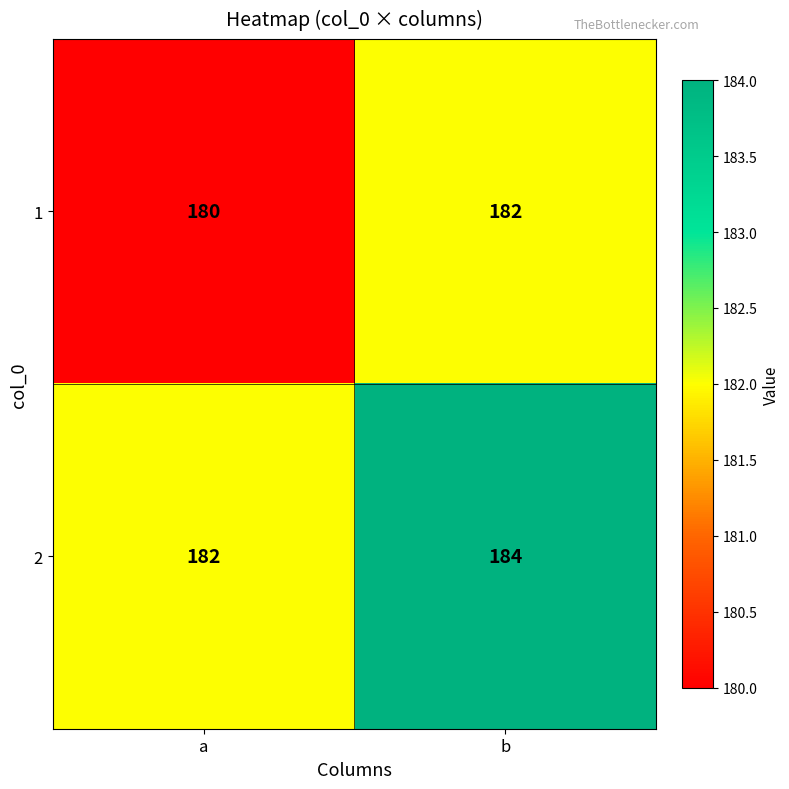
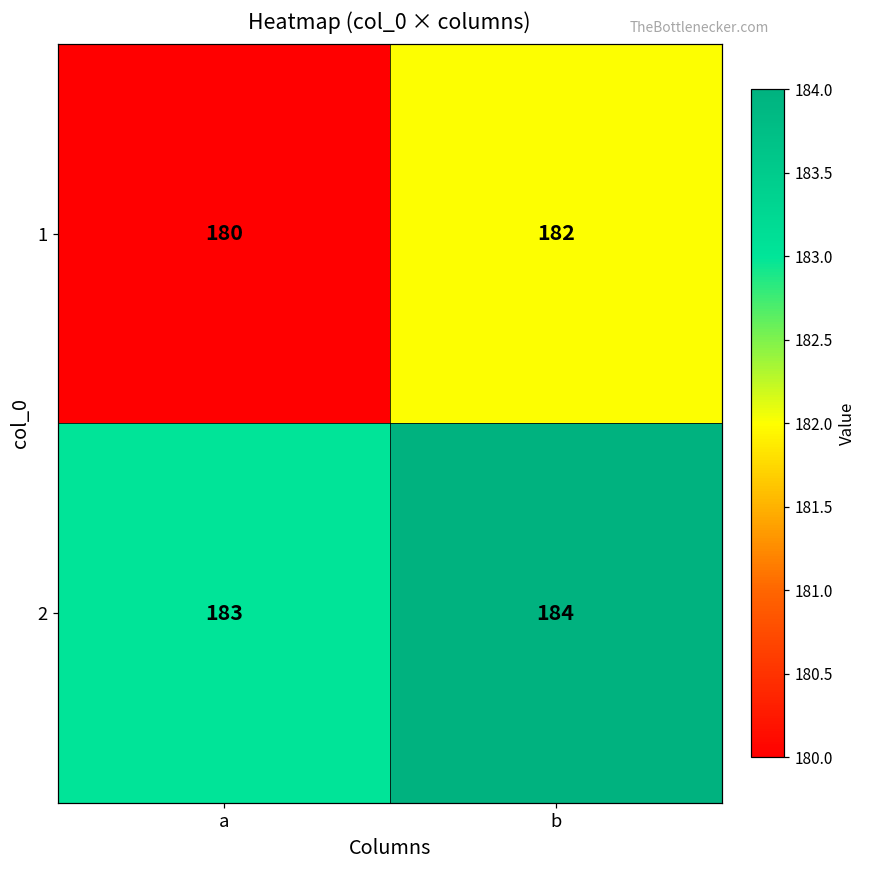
  {
    "1": {
      "a": 180,
      "b": 182
    },
    "2": {
-     "a": 182,
+     "a": 183,
      "b": 184
    }
  }
